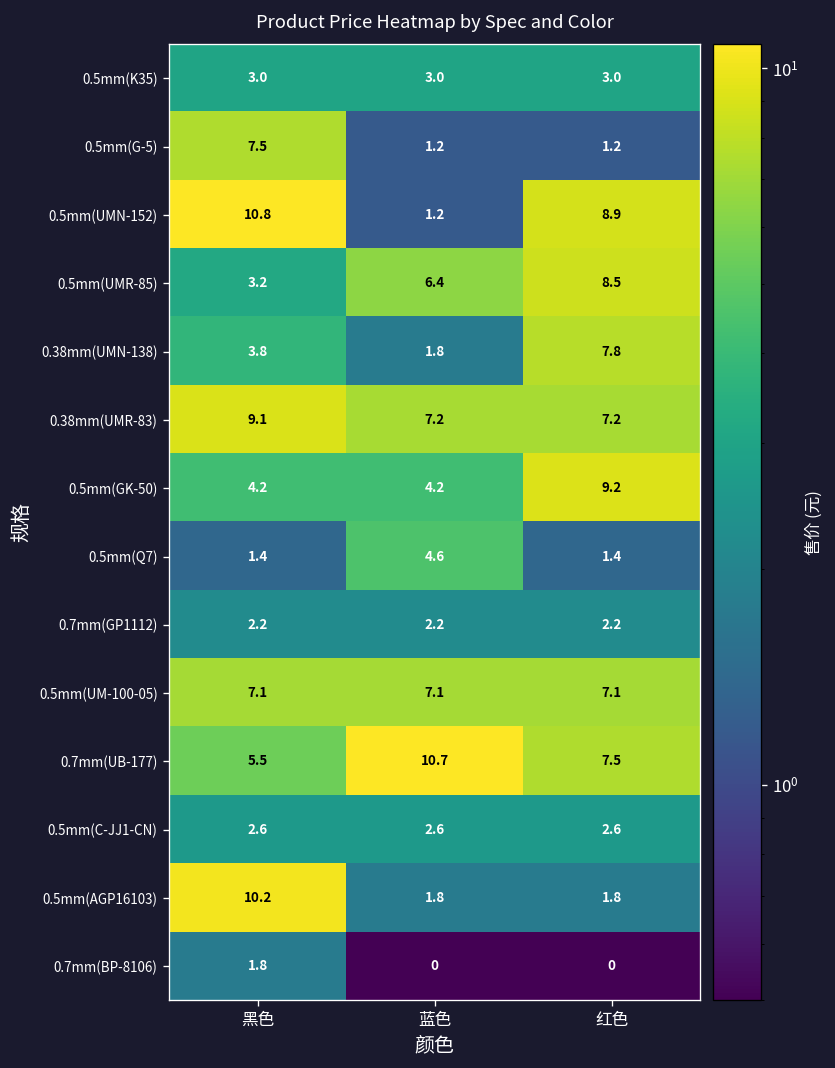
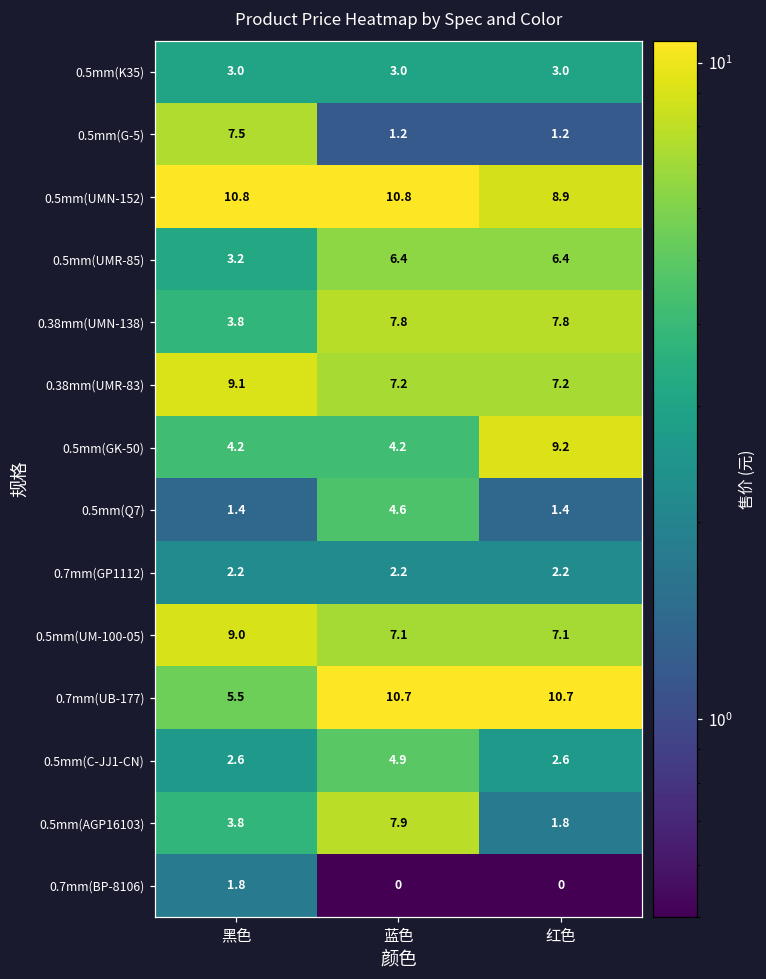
  {
    "0.5mm(K35)": {
      "黑色": 3.0,
      "蓝色": 3.0,
      "红色": 3.0
    },
    "0.5mm(G-5)": {
      "黑色": 7.5,
      "蓝色": 1.2,
      "红色": 1.2
    },
    "0.5mm(UMN-152)": {
      "黑色": 10.8,
-     "蓝色": 1.2,
+     "蓝色": 10.8,
      "红色": 8.9
    },
    "0.5mm(UMR-85)": {
      "黑色": 3.2,
      "蓝色": 6.4,
-     "红色": 8.5
+     "红色": 6.4
    },
    "0.38mm(UMN-138)": {
      "黑色": 3.8,
-     "蓝色": 1.8,
+     "蓝色": 7.8,
      "红色": 7.8
    },
    "0.38mm(UMR-83)": {
      "黑色": 9.1,
      "蓝色": 7.2,
      "红色": 7.2
    },
    "0.5mm(GK-50)": {
      "黑色": 4.2,
      "蓝色": 4.2,
      "红色": 9.2
    },
    "0.5mm(Q7)": {
      "黑色": 1.4,
      "蓝色": 4.6,
      "红色": 1.4
    },
    "0.7mm(GP1112)": {
      "黑色": 2.2,
      "蓝色": 2.2,
      "红色": 2.2
    },
    "0.5mm(UM-100-05)": {
-     "黑色": 7.1,
+     "黑色": 9.0,
      "蓝色": 7.1,
      "红色": 7.1
    },
    "0.7mm(UB-177)": {
      "黑色": 5.5,
      "蓝色": 10.7,
-     "红色": 7.5
+     "红色": 10.7
    },
    "0.5mm(C-JJ1-CN)": {
      "黑色": 2.6,
-     "蓝色": 2.6,
+     "蓝色": 4.9,
      "红色": 2.6
    },
    "0.5mm(AGP16103)": {
-     "黑色": 10.2,
-     "蓝色": 1.8,
+     "黑色": 3.8,
+     "蓝色": 7.9,
      "红色": 1.8
    },
    "0.7mm(BP-8106)": {
      "黑色": 1.8,
      "蓝色": 0,
      "红色": 0
    }
  }
